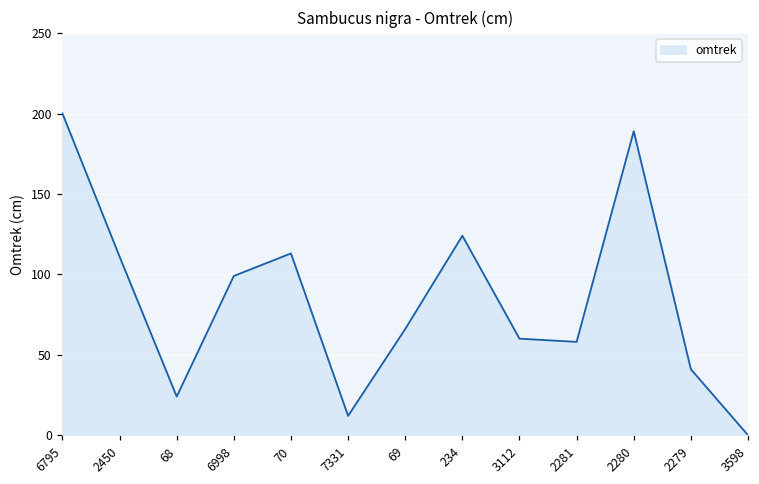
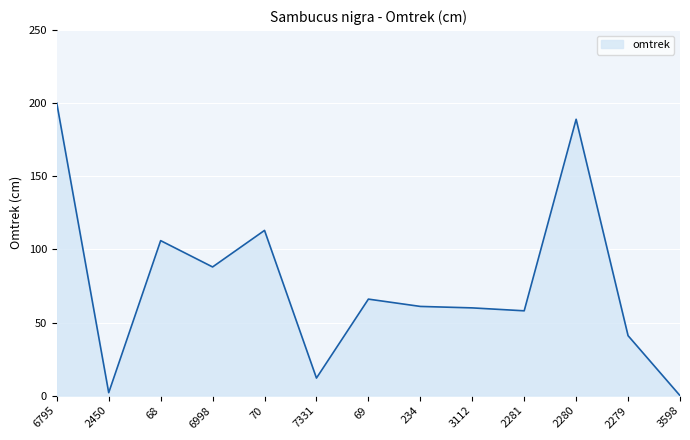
  {
    "6795": 200,
-   "2450": 111,
-   "68": 24,
-   "6998": 99,
+   "2450": 2,
+   "68": 106,
+   "6998": 88,
    "70": 113,
    "7331": 12,
    "69": 66,
-   "234": 124,
+   "234": 61,
    "3112": 60,
    "2281": 58,
    "2280": 189,
    "2279": 41,
    "3598": 0
  }
